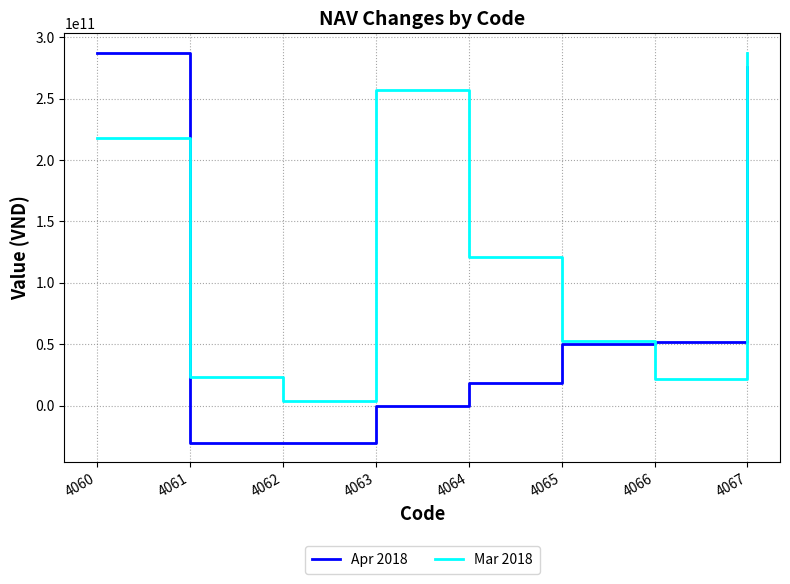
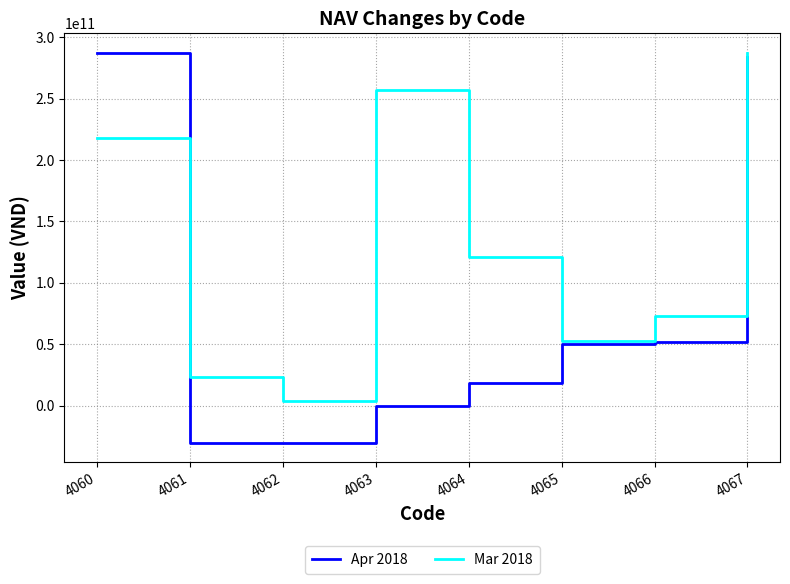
  {
    "Apr 2018": {
      "4060": 287000000000,
      "4061": -30000000000,
      "4062": -30000000000,
      "4063": 0,
      "4064": 18000000000,
      "4065": 50000000000,
      "4066": 52000000000,
-     "4067": 276000000000
+     "4067": 284000000000
    },
    "Mar 2018": {
      "4060": 218000000000,
      "4061": 23000000000,
      "4062": 4000000000,
      "4063": 257000000000,
      "4064": 121000000000,
      "4065": 53000000000,
-     "4066": 22000000000,
+     "4066": 73000000000,
      "4067": 287000000000
    }
  }
